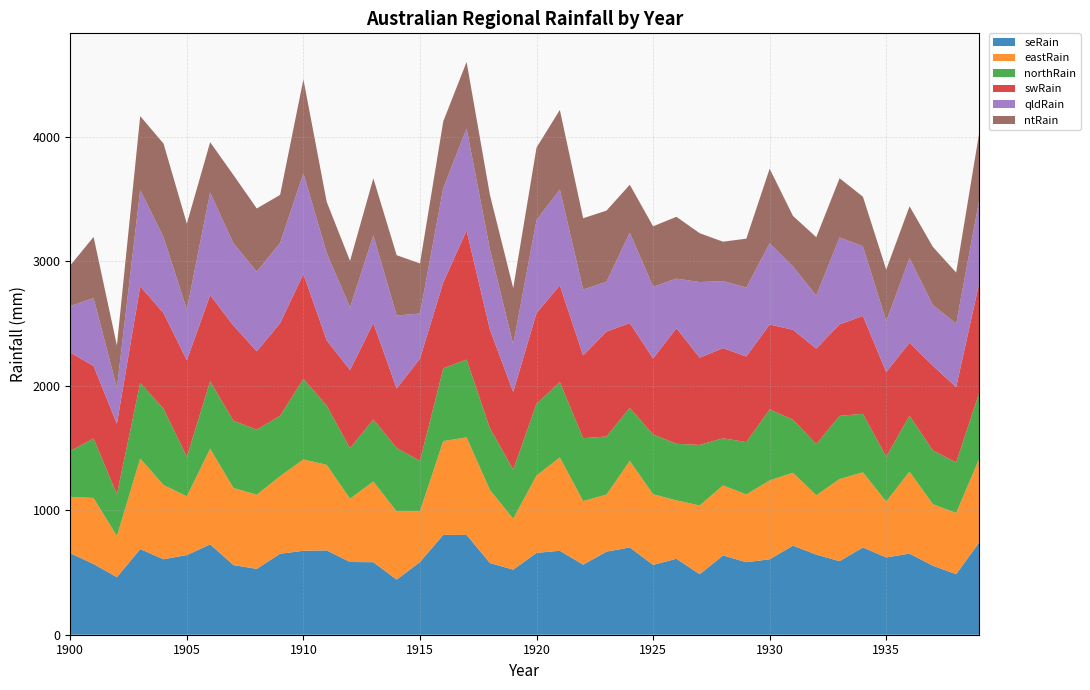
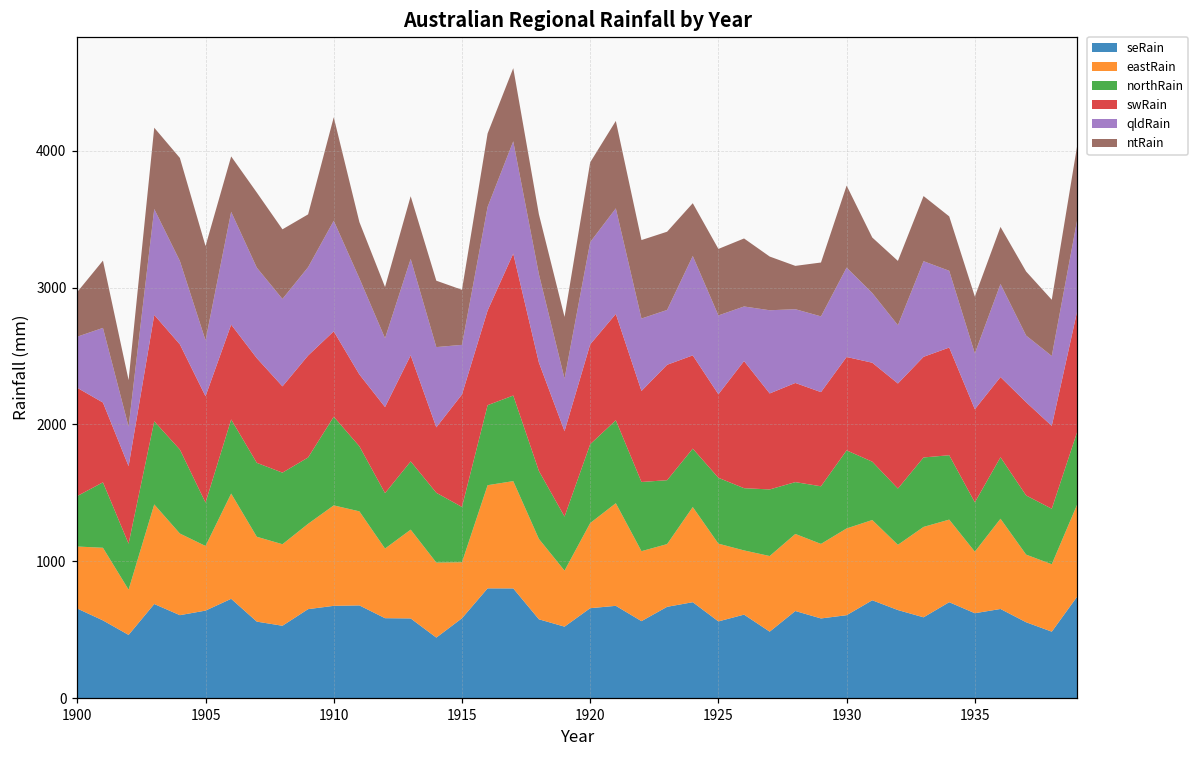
  {
    "seRain": {
      "1900": 650,
      "1905": 640,
      "1910": 670,
      "1915": 580,
      "1920": 660,
      "1925": 560,
      "1930": 610,
      "1935": 620
    },
    "eastRain": {
      "1900": 450,
      "1905": 470,
      "1910": 730,
      "1915": 410,
      "1920": 620,
      "1925": 570,
      "1930": 630,
      "1935": 450
    },
    "northRain": {
      "1900": 370,
      "1905": 320,
      "1910": 650,
      "1915": 400,
      "1920": 580,
      "1925": 480,
      "1930": 570,
      "1935": 360
    },
    "swRain": {
      "1900": 790,
      "1905": 780,
-     "1910": 840,
+     "1910": 620,
      "1915": 820,
      "1920": 730,
      "1925": 610,
      "1930": 680,
      "1935": 680
    },
    "qldRain": {
      "1900": 370,
      "1905": 410,
      "1910": 810,
      "1915": 360,
      "1920": 750,
      "1925": 580,
      "1930": 650,
      "1935": 410
    },
    "ntRain": {
      "1900": 330,
      "1905": 690,
      "1910": 760,
      "1915": 400,
      "1920": 580,
      "1925": 490,
      "1930": 600,
      "1935": 410
    }
  }
